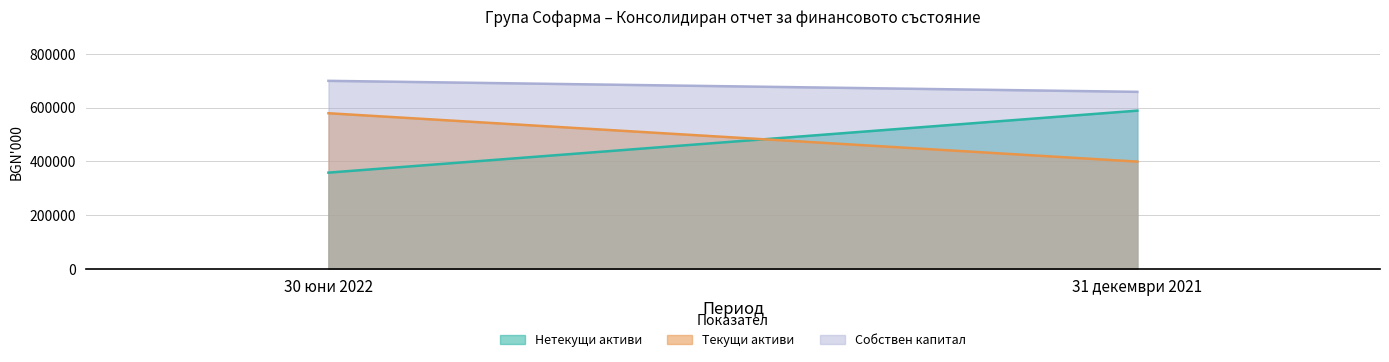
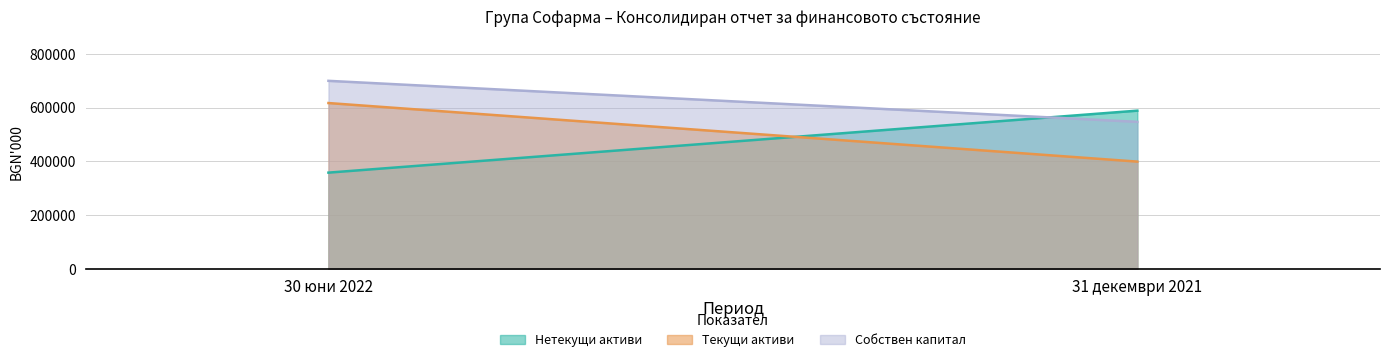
  {
    "Нетекущи активи": {
      "30 юни 2022": 360000,
      "31 декември 2021": 590000
    },
    "Текущи активи": {
-     "30 юни 2022": 580000,
+     "30 юни 2022": 620000,
      "31 декември 2021": 400000
    },
    "Собствен капитал": {
      "30 юни 2022": 700000,
-     "31 декември 2021": 660000
+     "31 декември 2021": 550000
    }
  }
